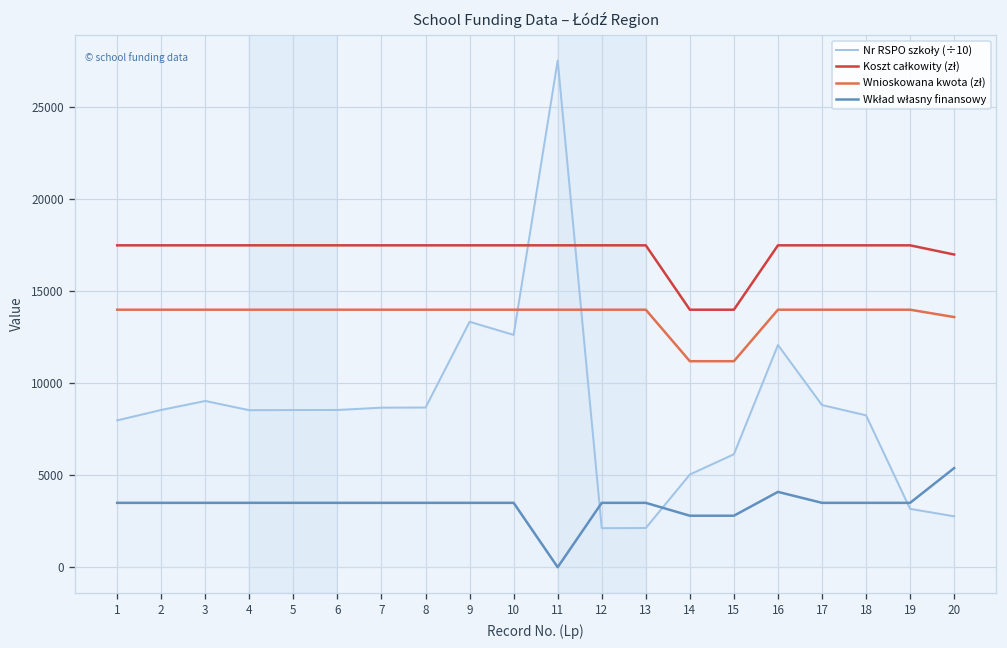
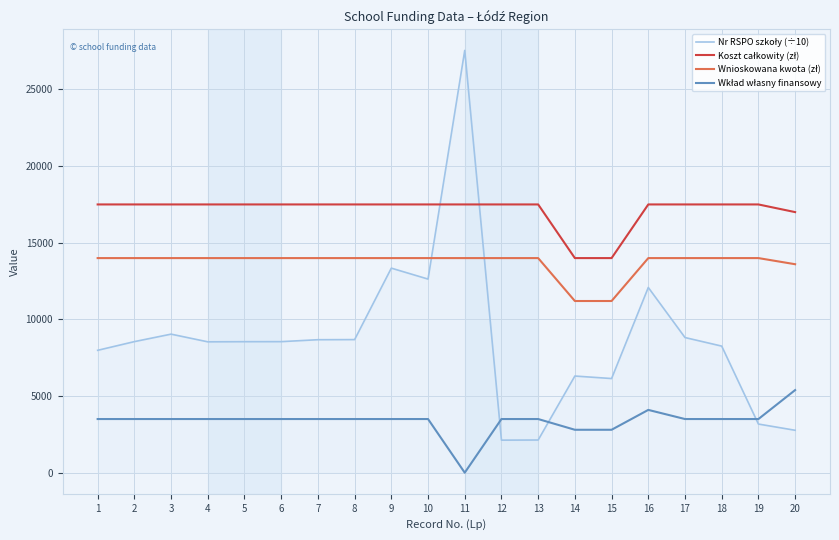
  {
    "Nr RSPO szkoły (÷10)": {
      "1": 8000,
      "2": 8600,
      "3": 9000,
      "4": 8500,
      "5": 8500,
      "6": 8500,
      "7": 8700,
      "8": 8700,
      "9": 13300,
      "10": 12600,
      "11": 27500,
      "12": 2100,
      "13": 2100,
-     "14": 5000,
+     "14": 6300,
      "15": 6100,
      "16": 12100,
      "17": 8800,
      "18": 8300,
      "19": 3200,
      "20": 2800
    },
    "Wkład własny finansowy": {
      "1": 3500,
      "2": 3500,
      "3": 3500,
      "4": 3500,
      "5": 3500,
      "6": 3500,
      "7": 3500,
      "8": 3500,
      "9": 3500,
      "10": 3500,
      "11": 0,
      "12": 3500,
      "13": 3500,
      "14": 2800,
      "15": 2800,
      "16": 4100,
      "17": 3500,
      "18": 3500,
      "19": 3500,
      "20": 5400
    }
  }
